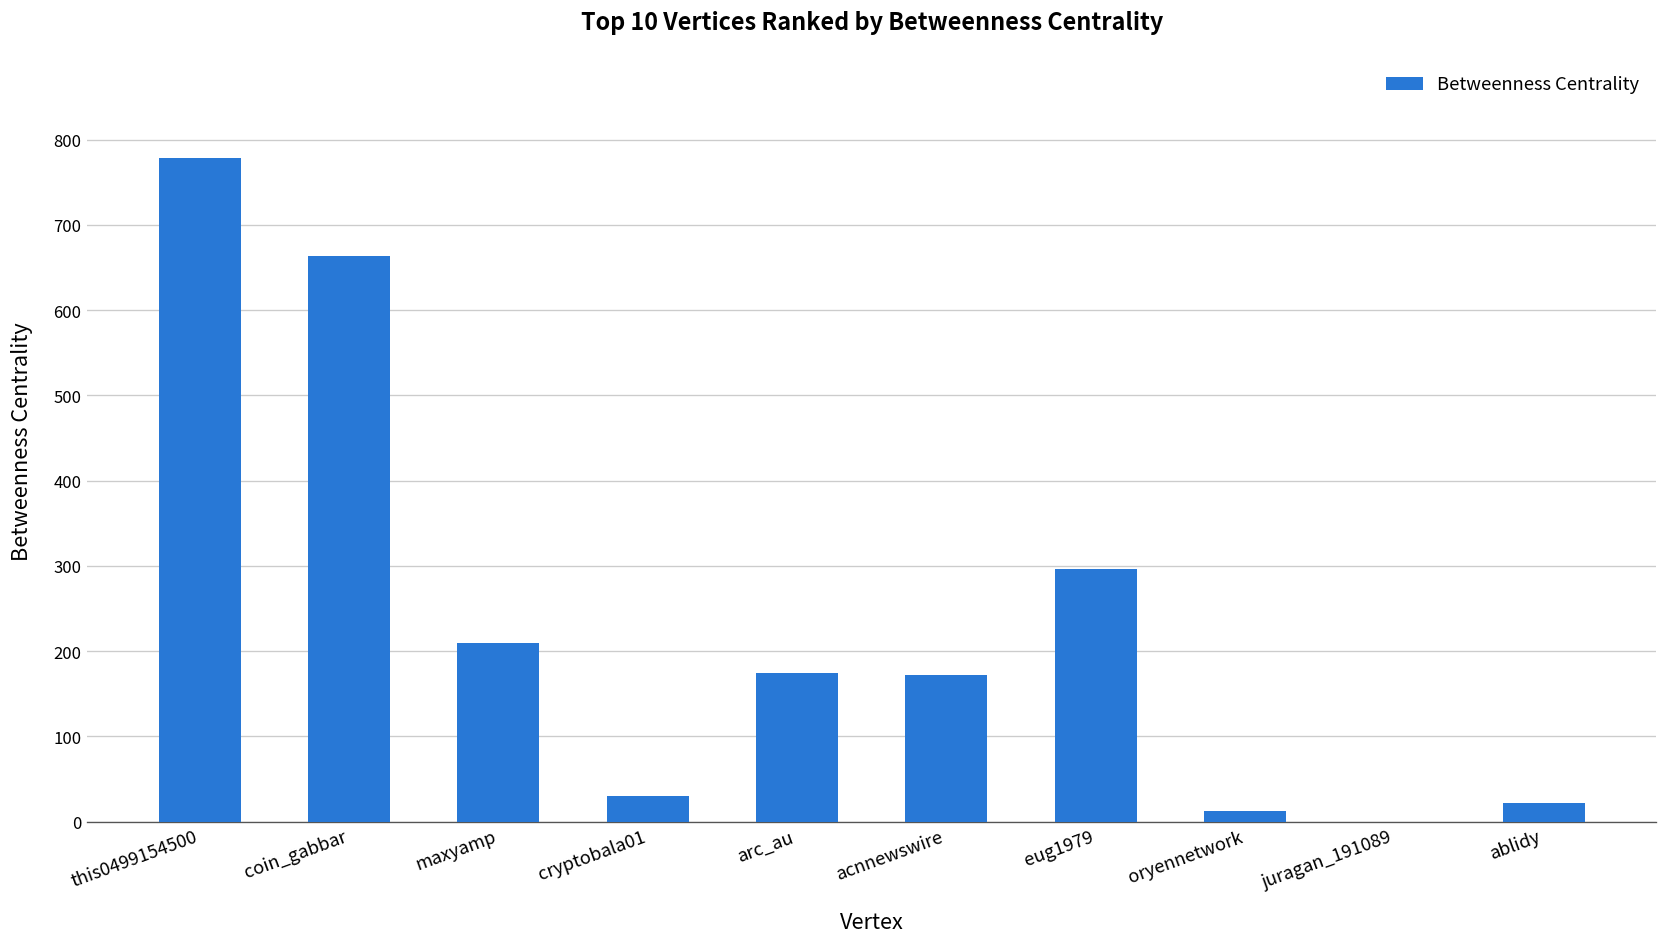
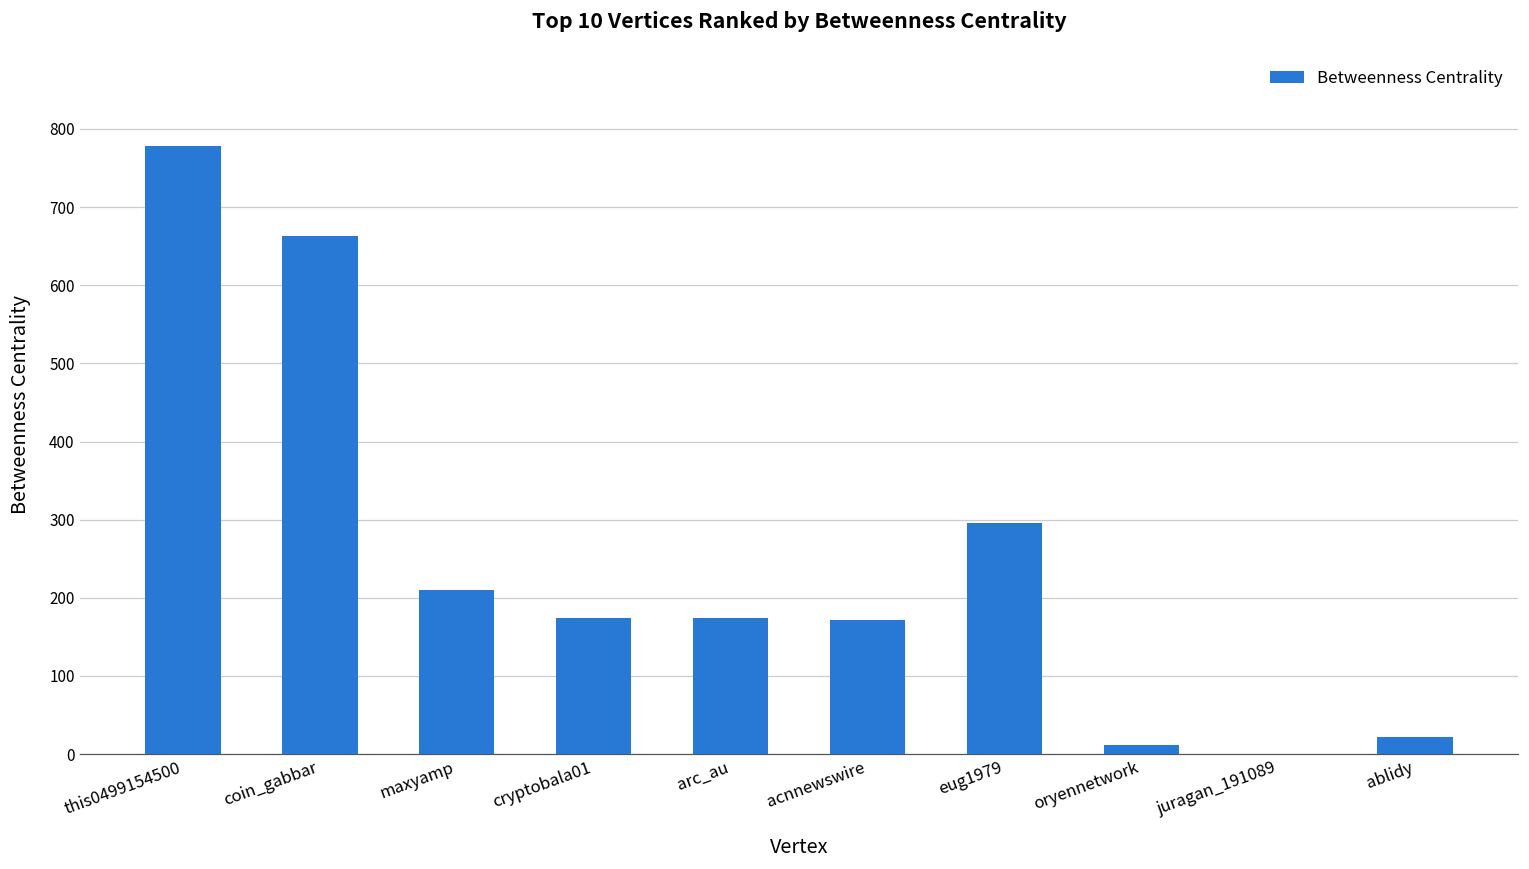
  {
    "this0499154500": 780,
    "coin_gabbar": 660,
    "maxyamp": 210,
-   "cryptobala01": 30,
+   "cryptobala01": 170,
    "arc_au": 170,
    "acnnewswire": 170,
    "eug1979": 300,
    "oryennetwork": 10,
    "juragan_191089": 0,
    "ablidy": 20
  }
